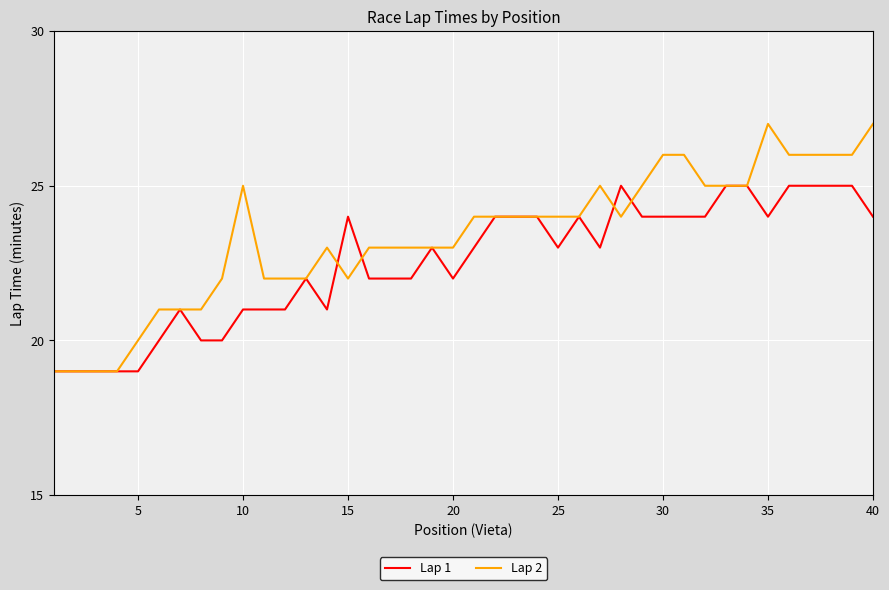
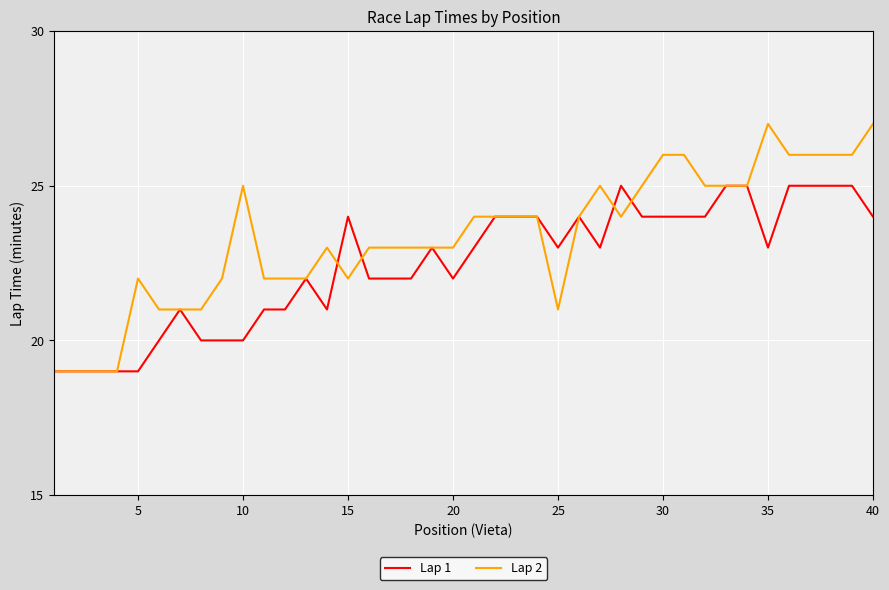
  {
    "Lap 1": {
      "5": 19,
-     "10": 21,
+     "10": 20,
      "15": 24,
      "20": 22,
      "25": 23,
      "30": 24,
-     "35": 24,
+     "35": 23,
      "40": 24
    },
    "Lap 2": {
-     "5": 20,
+     "5": 22,
      "10": 25,
      "15": 22,
      "20": 23,
-     "25": 24,
+     "25": 21,
      "30": 26,
      "35": 27,
      "40": 27
    }
  }
